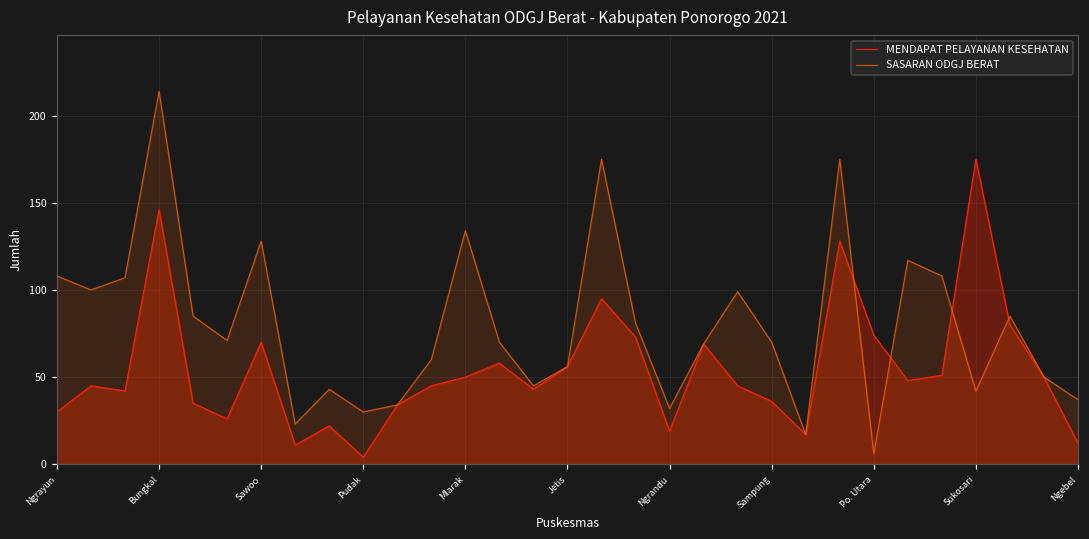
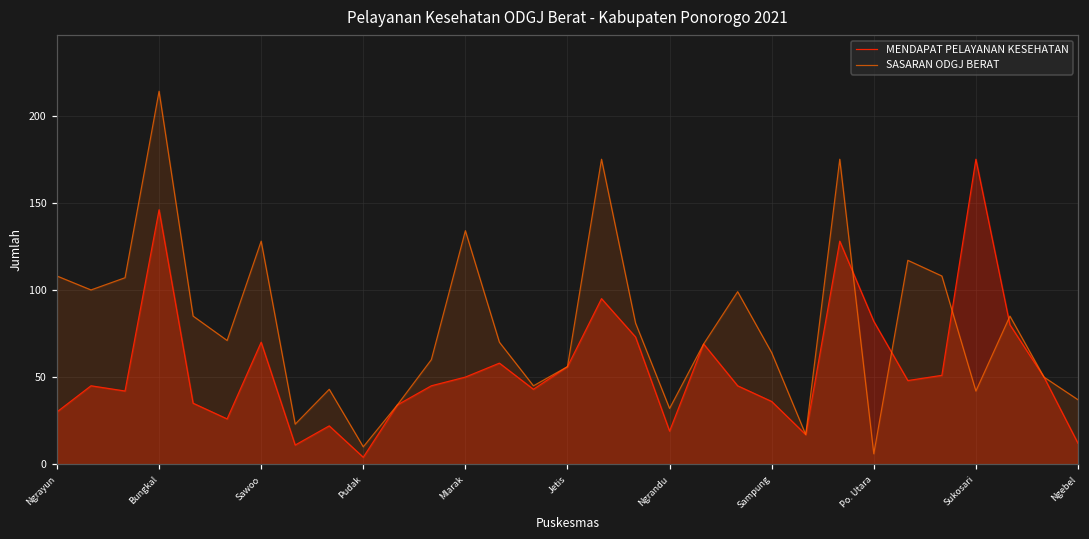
  {
    "MENDAPAT PELAYANAN KESEHATAN": {
      "Ngrayun": 30,
      "Bungkal": 146,
      "Sawoo": 70,
      "Pudak": 4,
      "Mlarak": 50,
      "Ngrandu": 19,
      "Sampung": 36,
-     "Po. Utara": 74,
+     "Po. Utara": 82,
      "Sukosari": 175,
      "Ngebel": 12
    },
    "SASARAN ODGJ BERAT": {
      "Ngrayun": 108,
      "Bungkal": 214,
      "Sawoo": 128,
-     "Pudak": 30,
+     "Pudak": 10,
      "Mlarak": 134,
      "Ngrandu": 32,
-     "Sampung": 70,
+     "Sampung": 64,
      "Po. Utara": 6,
      "Sukosari": 42,
      "Ngebel": 37
    }
  }
